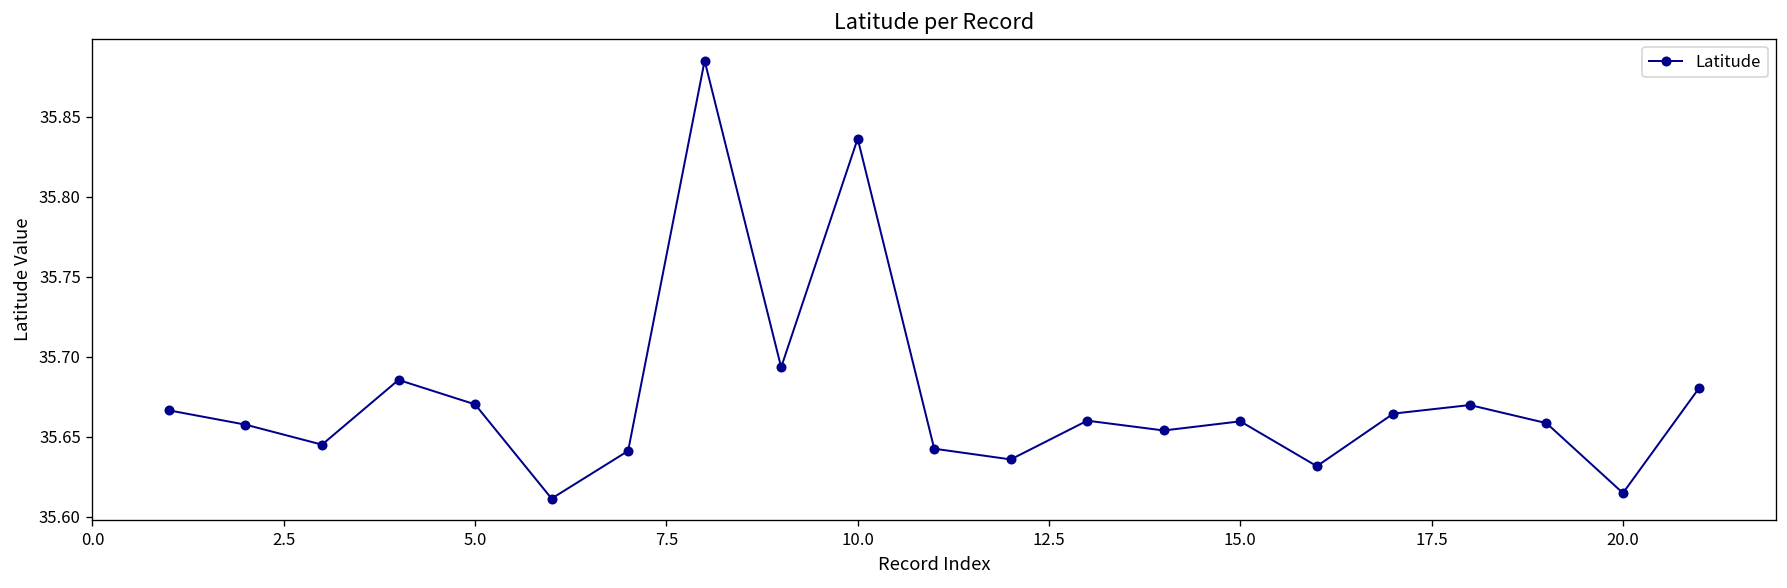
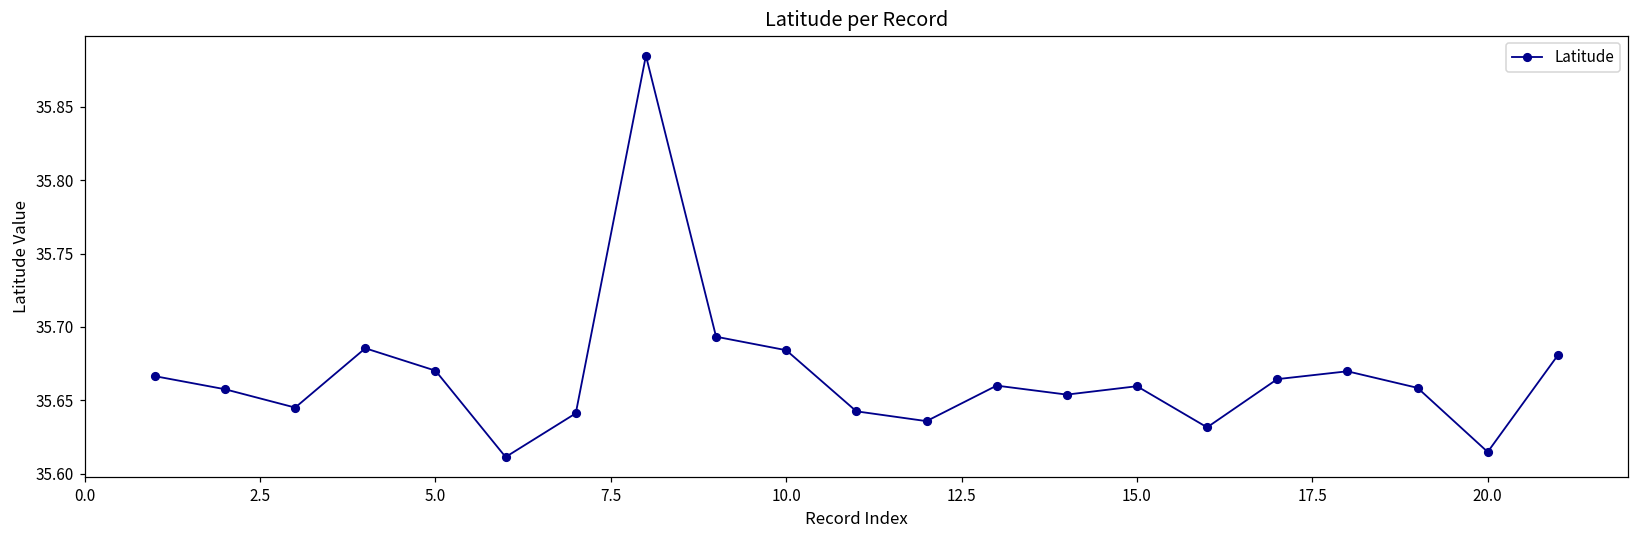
  {
    "5.0": 35.670,
-   "10.0": 35.836,
+   "10.0": 35.684,
    "15.0": 35.660,
    "20.0": 35.615
  }
